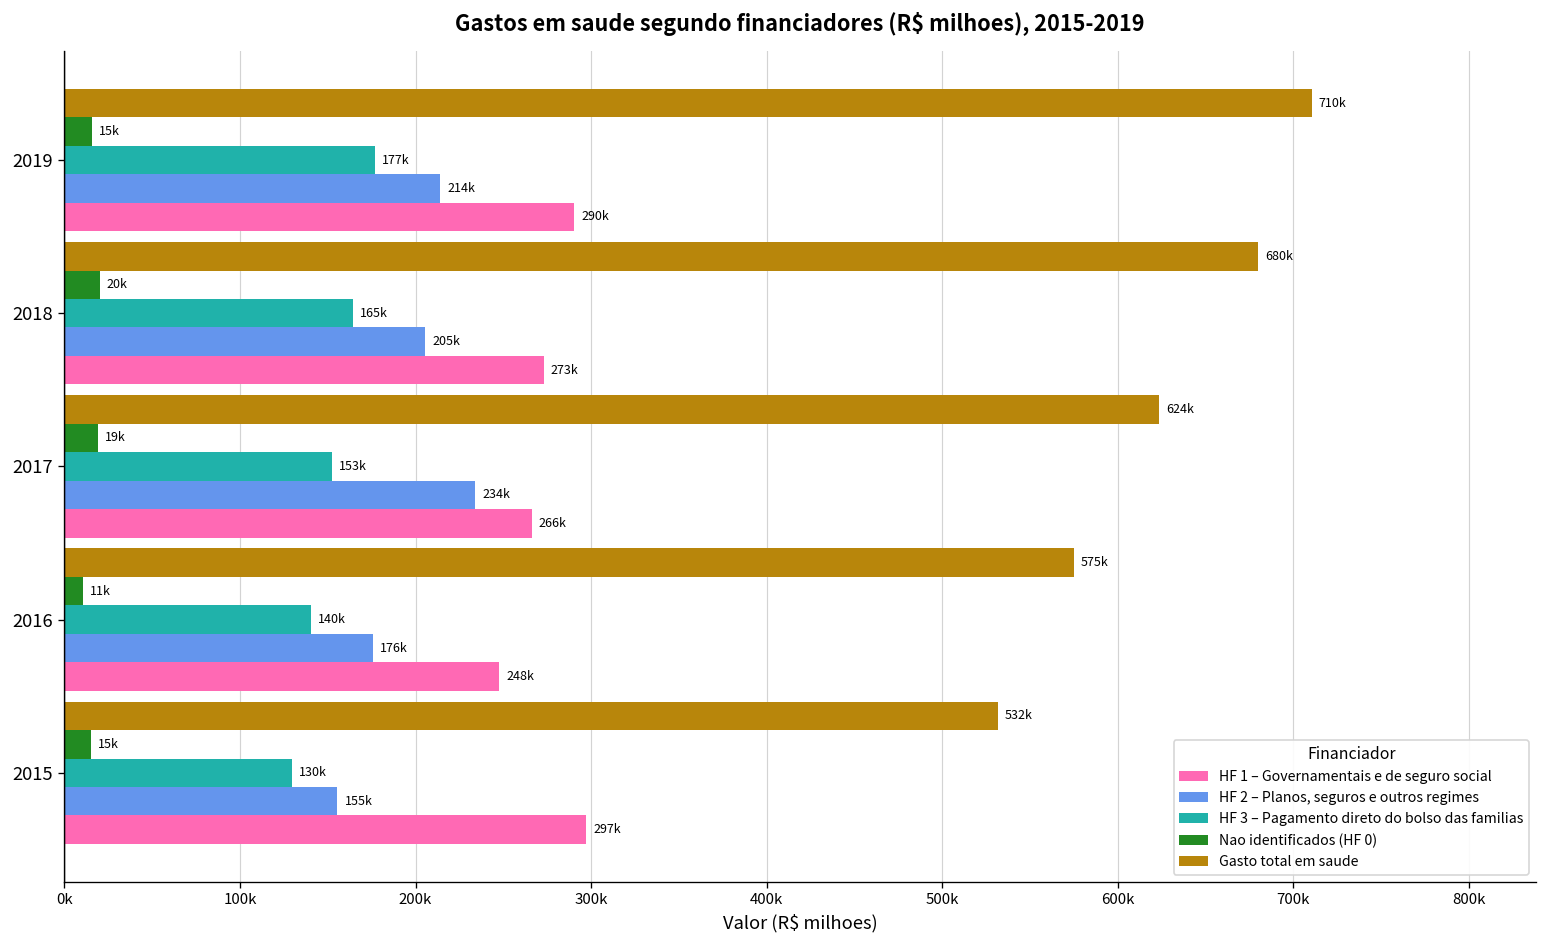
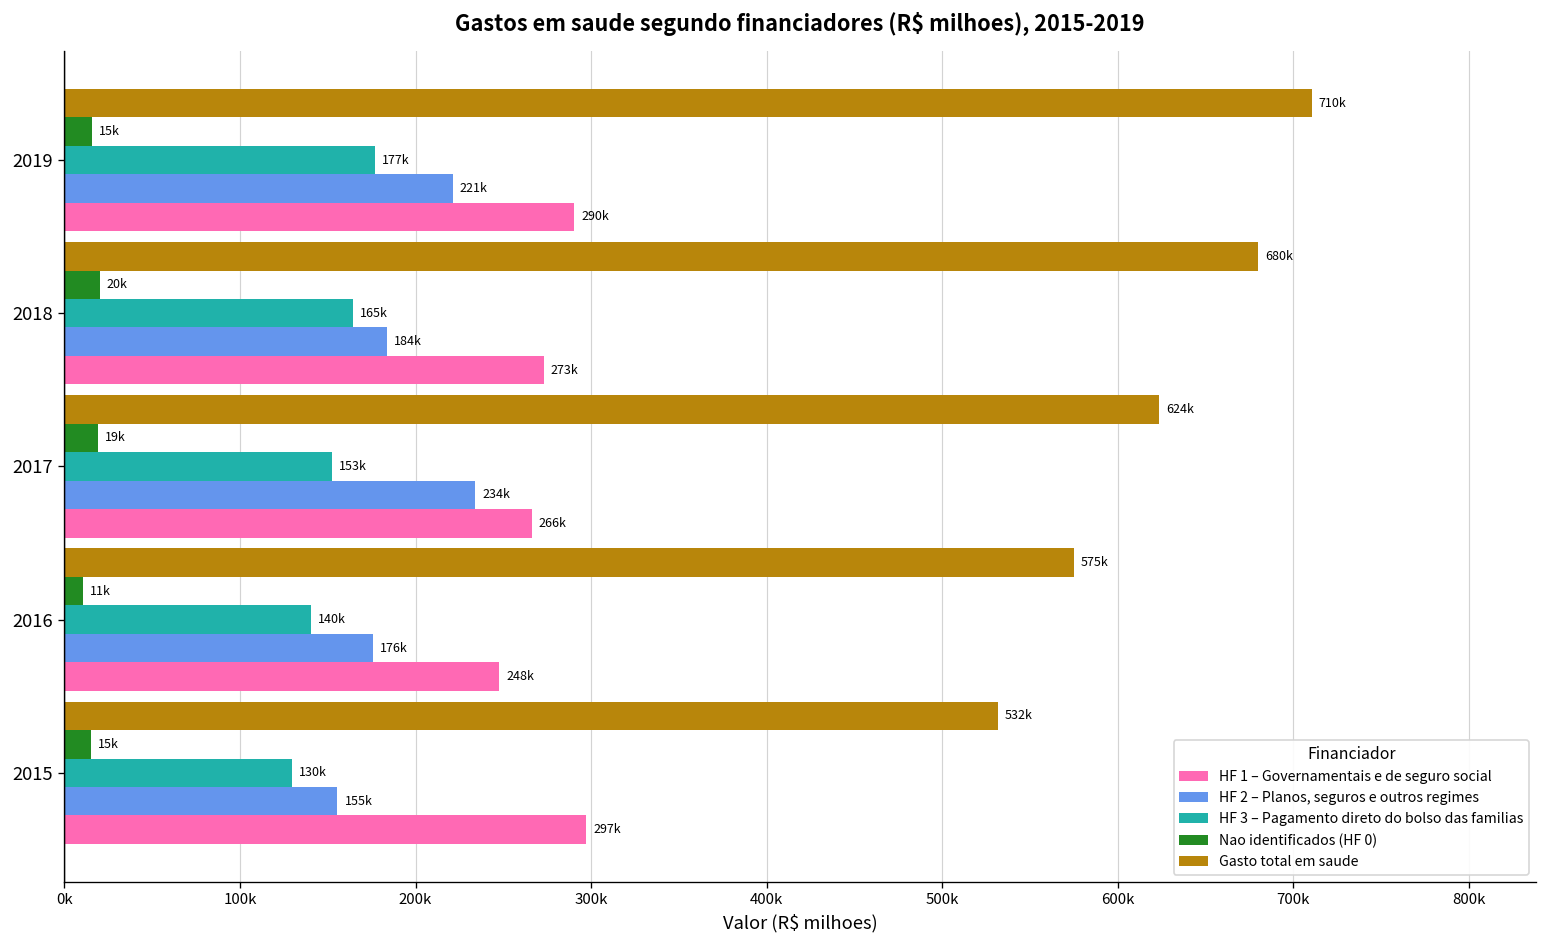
  {
    "HF 1 – Governamentais e de seguro social": {
      "2019": "290k",
      "2018": "273k",
      "2017": "266k",
      "2016": "248k",
      "2015": "297k"
    },
    "HF 2 – Planos, seguros e outros regimes": {
-     "2019": "214k",
-     "2018": "205k",
+     "2019": "221k",
+     "2018": "184k",
      "2017": "234k",
      "2016": "176k",
      "2015": "155k"
    },
    "HF 3 – Pagamento direto do bolso das familias": {
      "2019": "177k",
      "2018": "165k",
      "2017": "153k",
      "2016": "140k",
      "2015": "130k"
    },
    "Nao identificados (HF 0)": {
      "2019": "15k",
      "2018": "20k",
      "2017": "19k",
      "2016": "11k",
      "2015": "15k"
    },
    "Gasto total em saude": {
      "2019": "710k",
      "2018": "680k",
      "2017": "624k",
      "2016": "575k",
      "2015": "532k"
    }
  }
